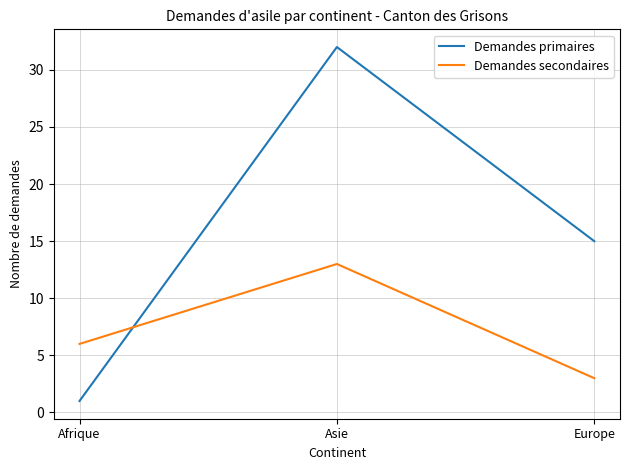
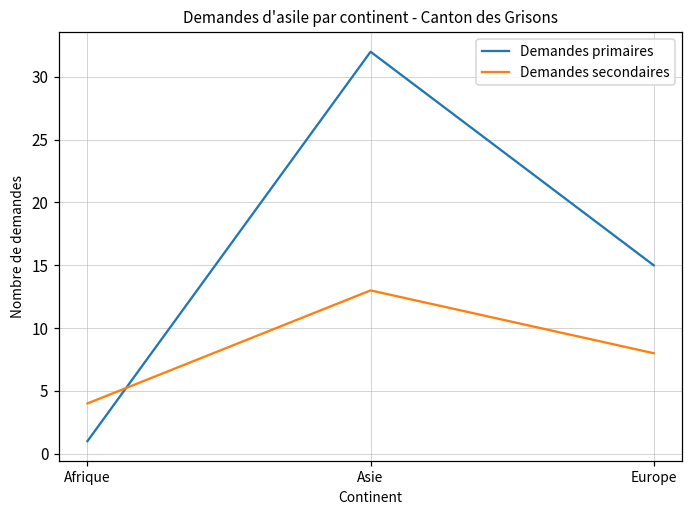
  {
    "Demandes primaires": {
      "Afrique": 1,
      "Asie": 32,
      "Europe": 15
    },
    "Demandes secondaires": {
-     "Afrique": 6,
+     "Afrique": 4,
      "Asie": 13,
-     "Europe": 3
+     "Europe": 8
    }
  }
